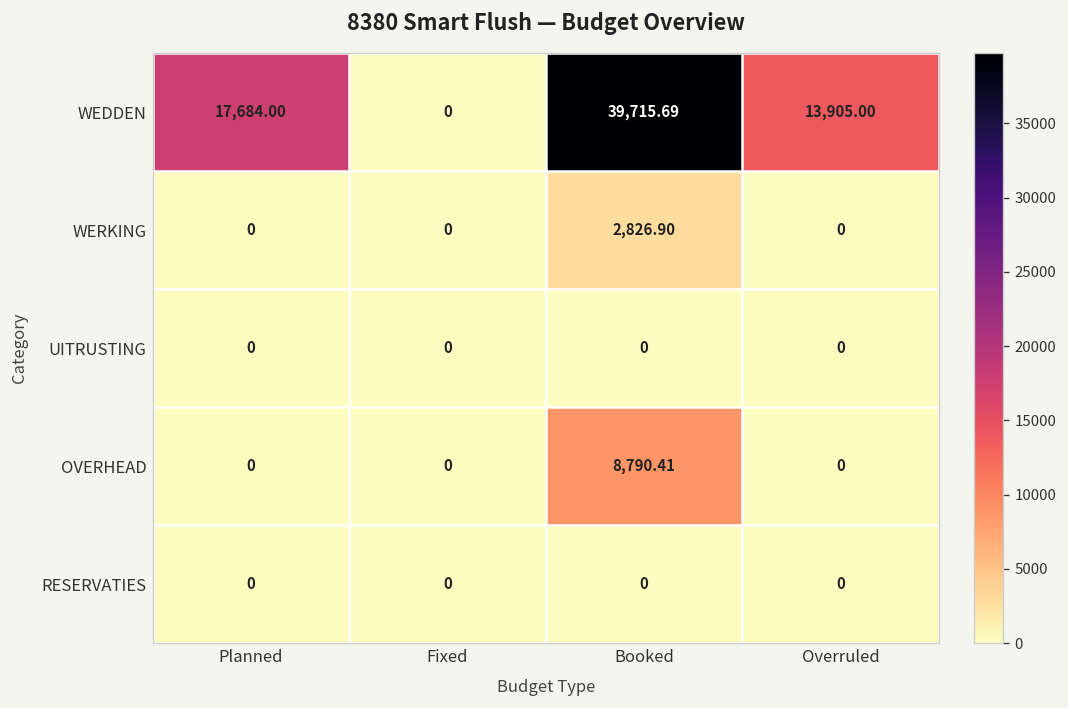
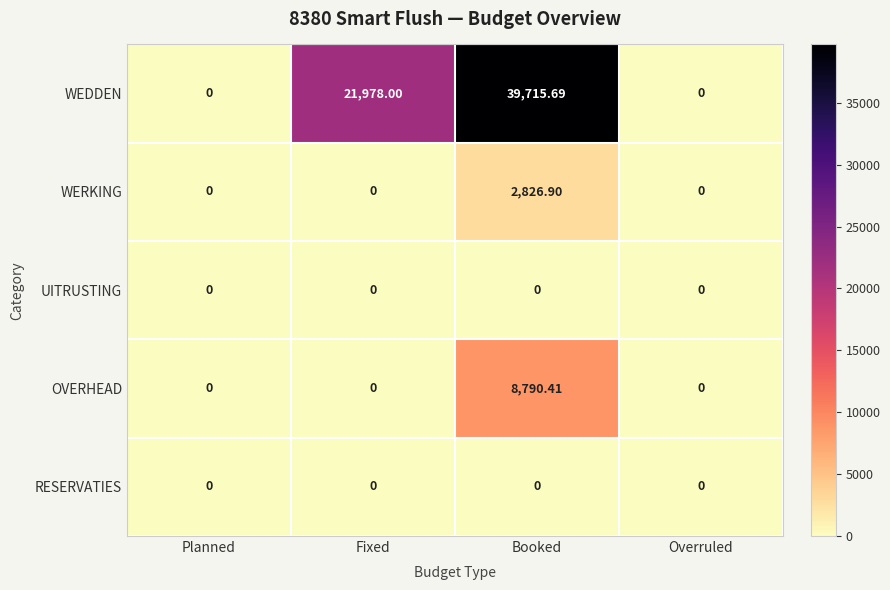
  {
    "WEDDEN": {
-     "Planned": "17,684.00",
-     "Fixed": "0",
+     "Planned": "0",
+     "Fixed": "21,978.00",
      "Booked": "39,715.69",
-     "Overruled": "13,905.00"
+     "Overruled": "0"
    },
    "WERKING": {
      "Planned": "0",
      "Fixed": "0",
      "Booked": "2,826.90",
      "Overruled": "0"
    },
    "UITRUSTING": {
      "Planned": "0",
      "Fixed": "0",
      "Booked": "0",
      "Overruled": "0"
    },
    "OVERHEAD": {
      "Planned": "0",
      "Fixed": "0",
      "Booked": "8,790.41",
      "Overruled": "0"
    },
    "RESERVATIES": {
      "Planned": "0",
      "Fixed": "0",
      "Booked": "0",
      "Overruled": "0"
    }
  }
